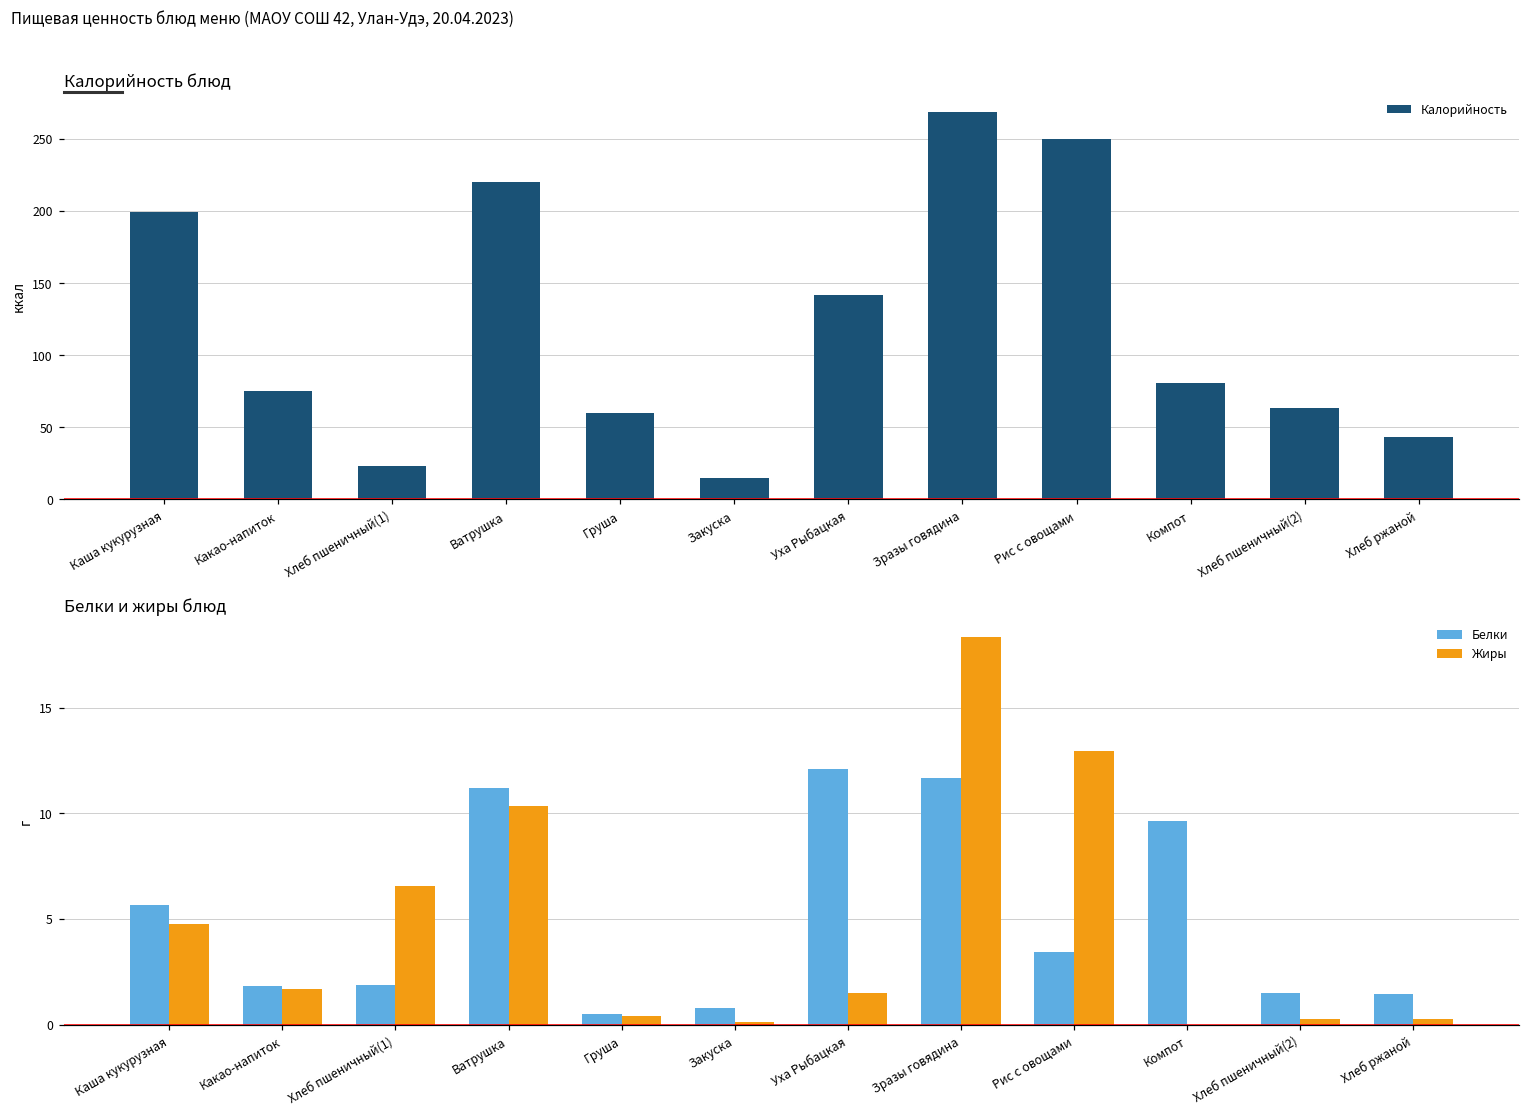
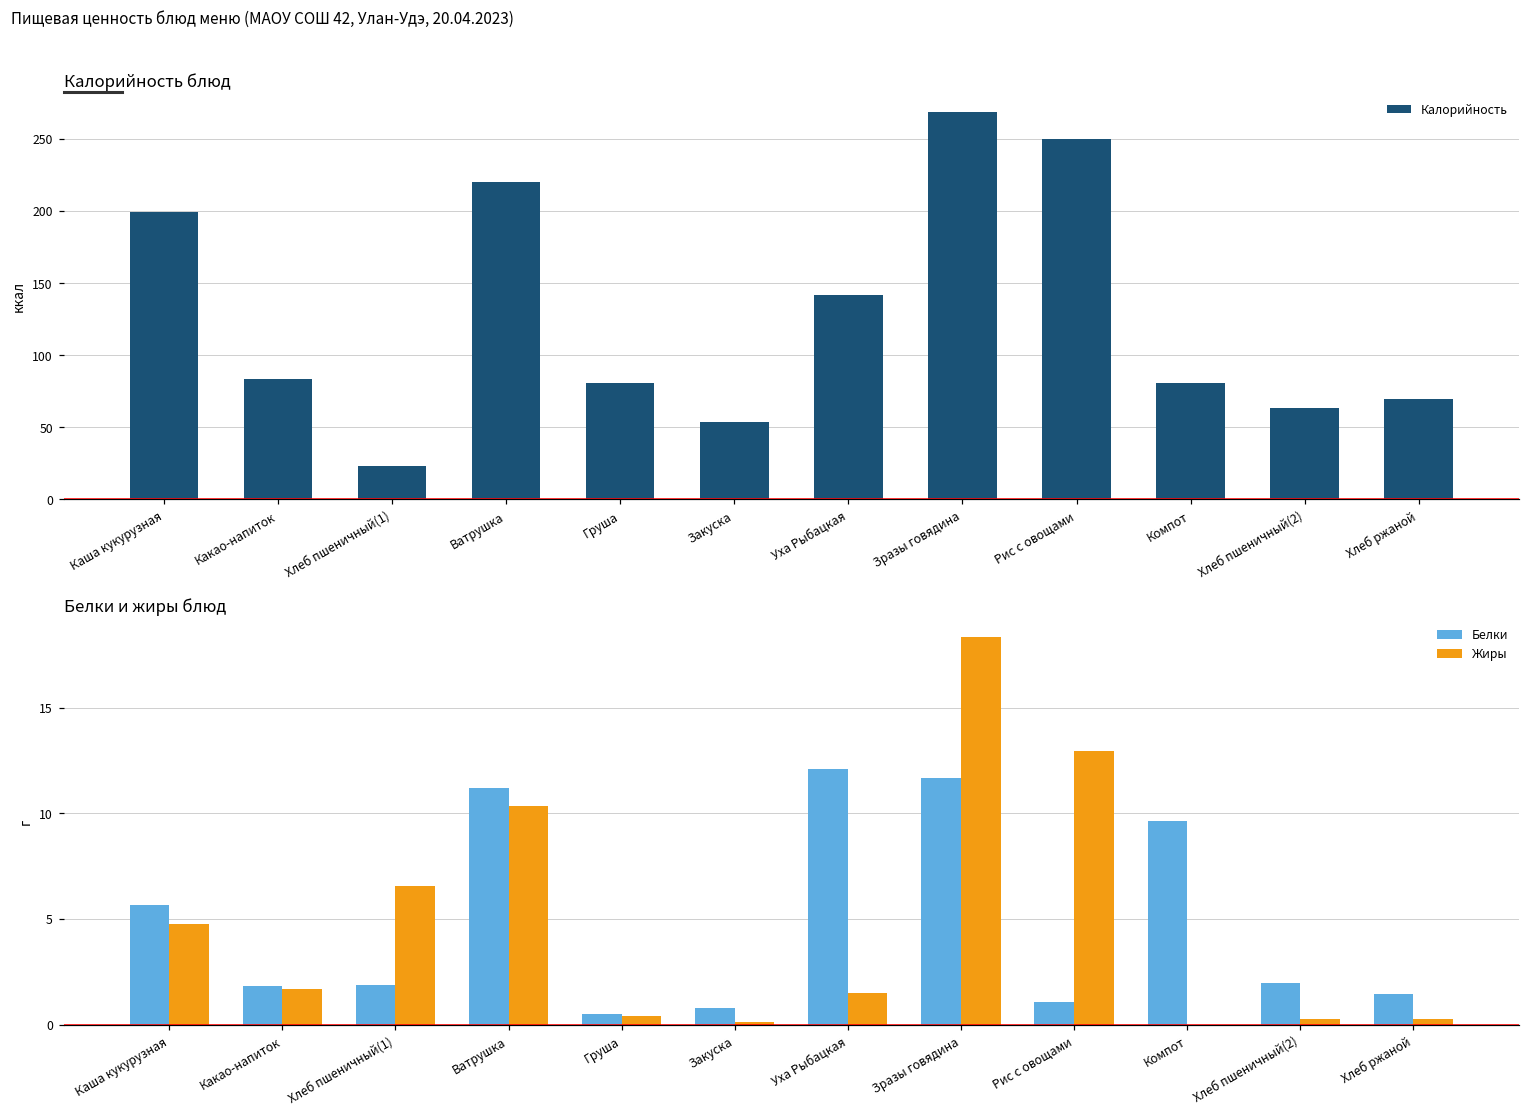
  {
    "Калорийность блюд": {
      "Каша кукурузная": 200,
-     "Какао-напиток": 75,
+     "Какао-напиток": 83,
      "Хлеб пшеничный(1)": 23,
      "Ватрушка": 220,
-     "Груша": 60,
-     "Закуска": 15,
+     "Груша": 81,
+     "Закуска": 54,
      "Уха Рыбацкая": 142,
      "Зразы говядина": 269,
      "Рис с овощами": 250,
      "Компот": 80,
      "Хлеб пшеничный(2)": 63,
-     "Хлеб ржаной": 43
+     "Хлеб ржаной": 70
    },
    "Белки и жиры блюд": {
      "Белки": {
        "Каша кукурузная": 5.7,
        "Какао-напиток": 1.8,
        "Хлеб пшеничный(1)": 1.9,
        "Ватрушка": 11.2,
        "Груша": 0.5,
        "Закуска": 0.8,
        "Уха Рыбацкая": 12.1,
        "Зразы говядина": 11.7,
-       "Рис с овощами": 3.4,
+       "Рис с овощами": 1.1,
        "Компот": 9.6,
-       "Хлеб пшеничный(2)": 1.5,
+       "Хлеб пшеничный(2)": 2.0,
        "Хлеб ржаной": 1.5
      },
      "Жиры": {
        "Каша кукурузная": 4.8,
        "Какао-напиток": 1.7,
        "Хлеб пшеничный(1)": 6.6,
        "Ватрушка": 10.3,
        "Груша": 0.4,
        "Закуска": 0.1,
        "Уха Рыбацкая": 1.5,
        "Зразы говядина": 18.3,
        "Рис с овощами": 12.9,
        "Компот": 0.0,
        "Хлеб пшеничный(2)": 0.3,
        "Хлеб ржаной": 0.3
      }
    }
  }
